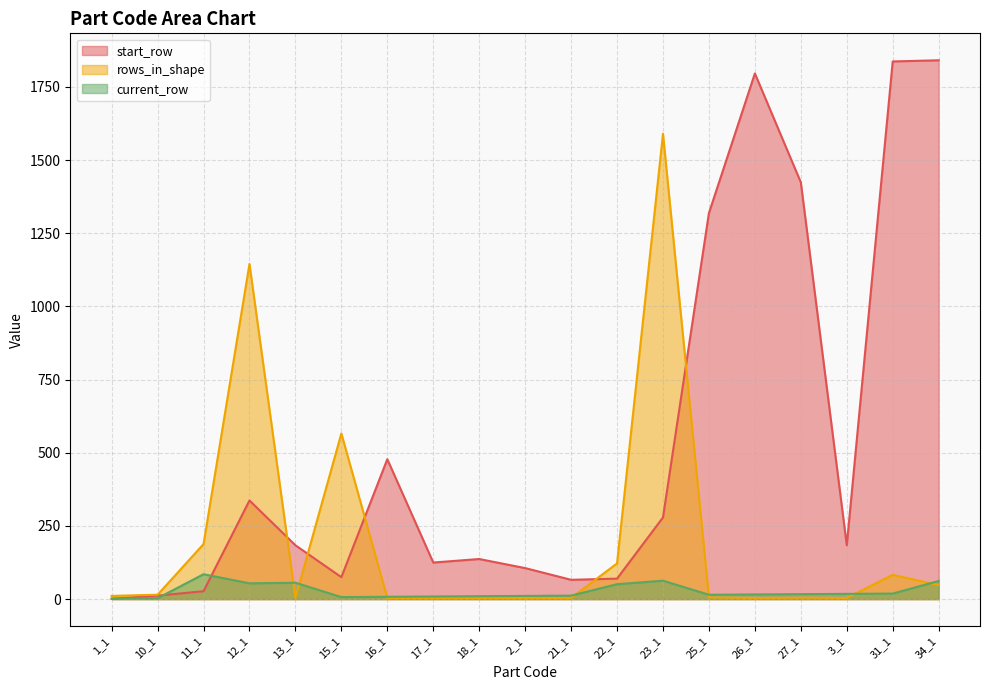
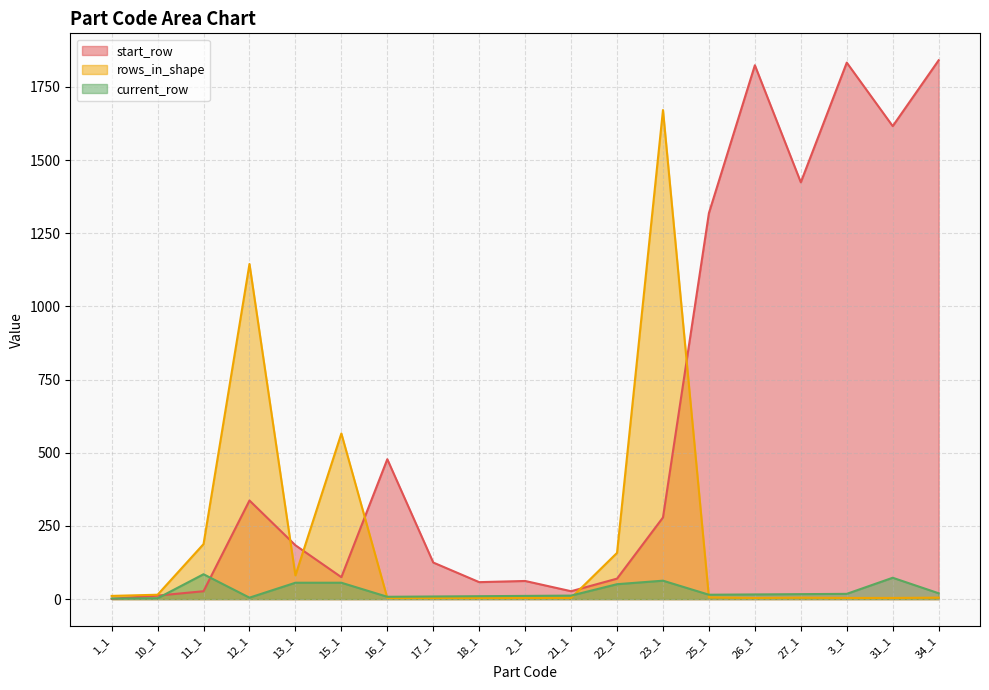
  {
    "start_row": {
      "11_1": 30,
      "12_1": 340,
      "13_1": 180,
      "15_1": 80,
      "16_1": 480,
      "17_1": 130,
-     "18_1": 140,
-     "2_1": 110,
-     "21_1": 70,
+     "18_1": 60,
+     "2_1": 60,
+     "21_1": 30,
      "22_1": 70,
      "23_1": 280,
      "25_1": 1320,
-     "26_1": 1800,
+     "26_1": 1820,
      "27_1": 1420,
-     "3_1": 180,
-     "31_1": 1840,
+     "3_1": 1830,
+     "31_1": 1620,
      "34_1": 1840
    },
    "rows_in_shape": {
      "1_1": 10,
      "11_1": 190,
      "12_1": 1150,
-     "13_1": 0,
+     "13_1": 80,
      "15_1": 570,
-     "22_1": 120,
-     "23_1": 1590,
+     "22_1": 160,
+     "23_1": 1670,
      "25_1": 10,
      "26_1": 0,
      "27_1": 10,
      "3_1": 0,
-     "31_1": 80,
-     "34_1": 50
+     "31_1": 0,
+     "34_1": 10
    },
    "current_row": {
      "10_1": 0,
      "11_1": 90,
-     "12_1": 50,
+     "12_1": 10,
      "13_1": 60,
-     "15_1": 10,
+     "15_1": 60,
      "22_1": 50,
      "23_1": 60,
      "25_1": 20,
      "26_1": 20,
      "27_1": 20,
      "3_1": 20,
-     "31_1": 20,
-     "34_1": 60
+     "31_1": 70,
+     "34_1": 20
    }
  }
